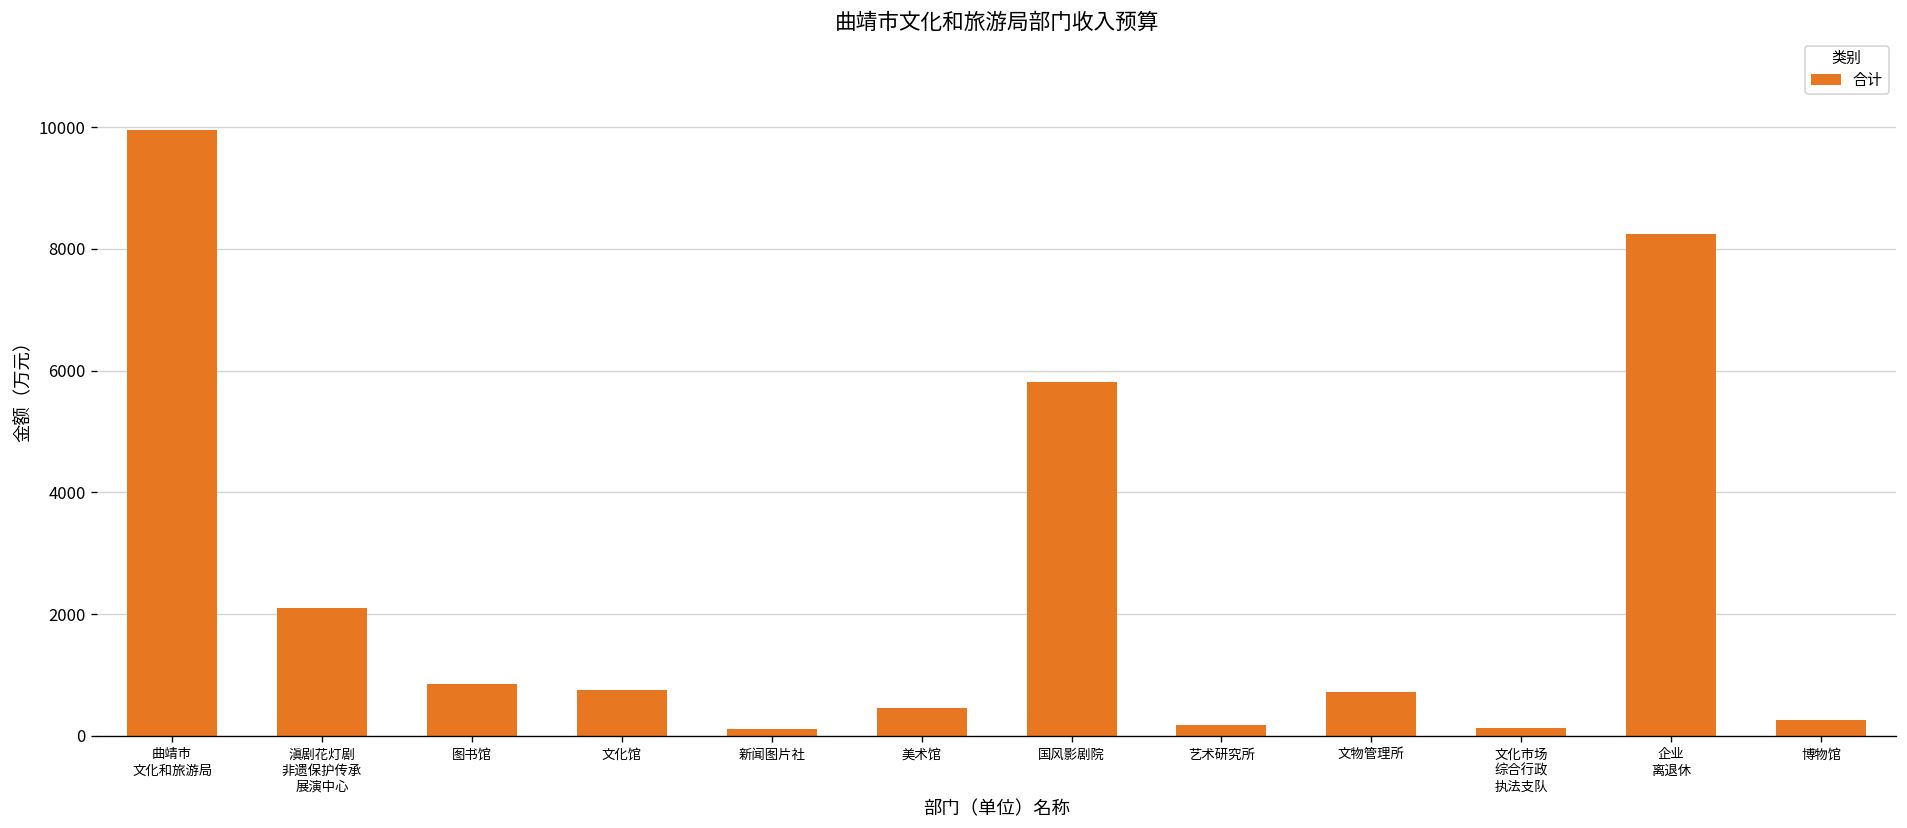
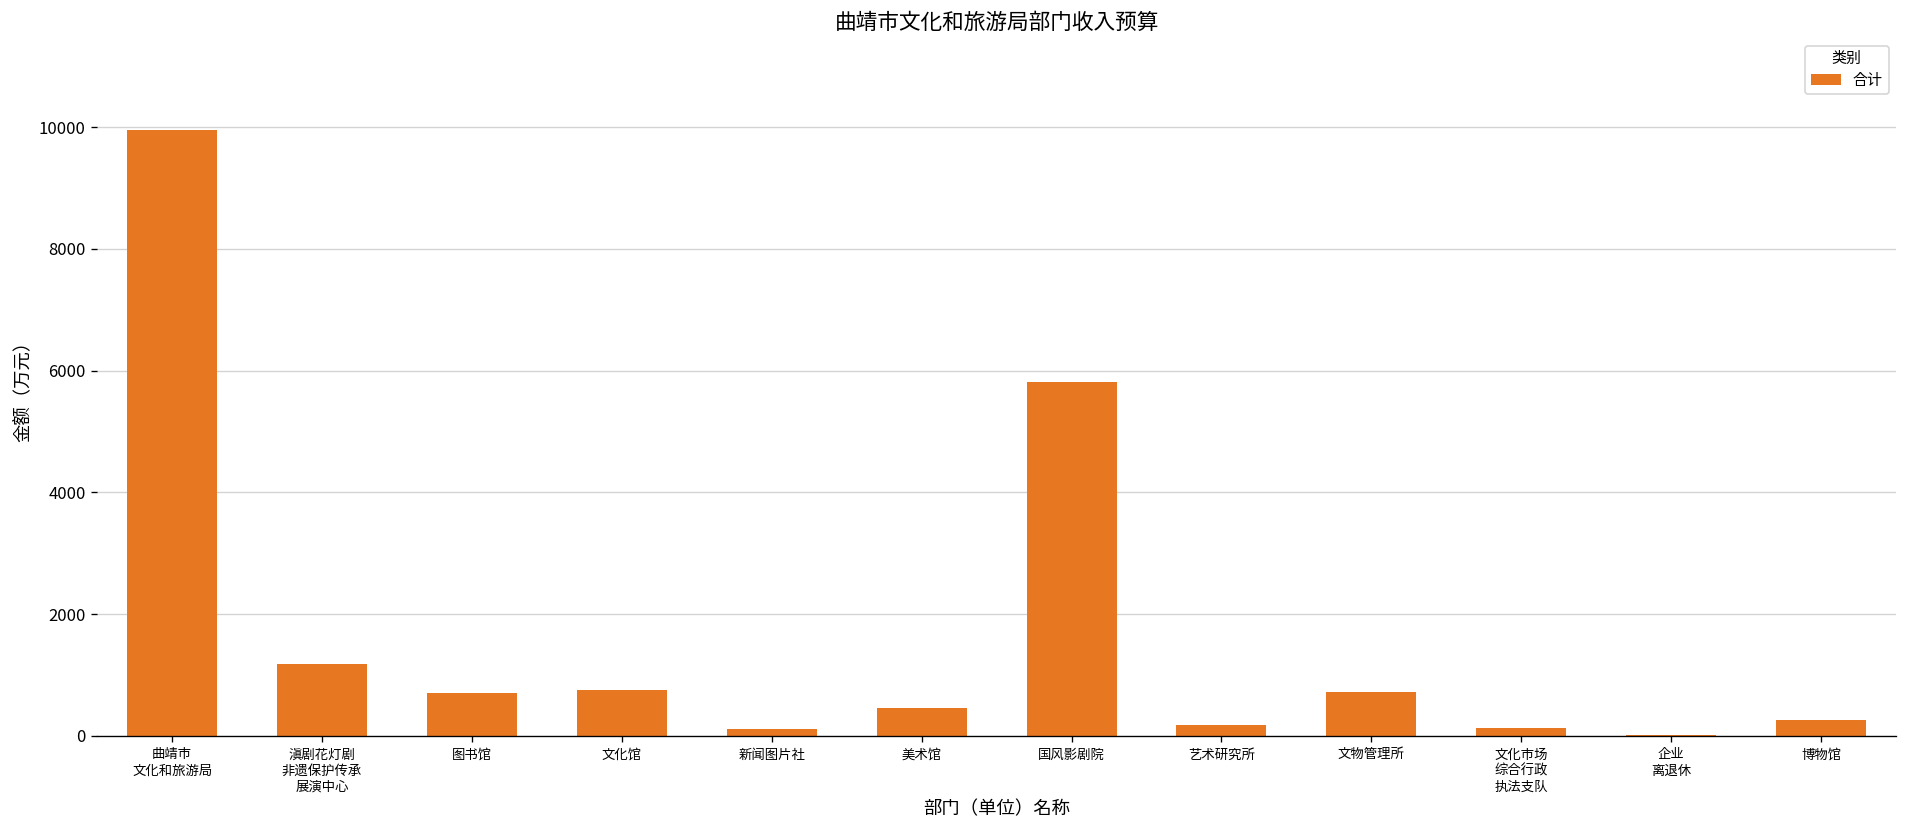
  {
    "曲靖市 文化和旅游局": 10000,
-   "滇剧花灯剧 非遗保护传承 展演中心": 2100,
-   "图书馆": 900,
+   "滇剧花灯剧 非遗保护传承 展演中心": 1200,
+   "图书馆": 700,
    "文化馆": 800,
    "新闻图片社": 100,
    "美术馆": 500,
    "国风影剧院": 5800,
    "艺术研究所": 200,
    "文物管理所": 700,
    "文化市场 综合行政 执法支队": 100,
-   "企业 离退休": 8200,
+   "企业 离退休": 0,
    "博物馆": 300
  }
